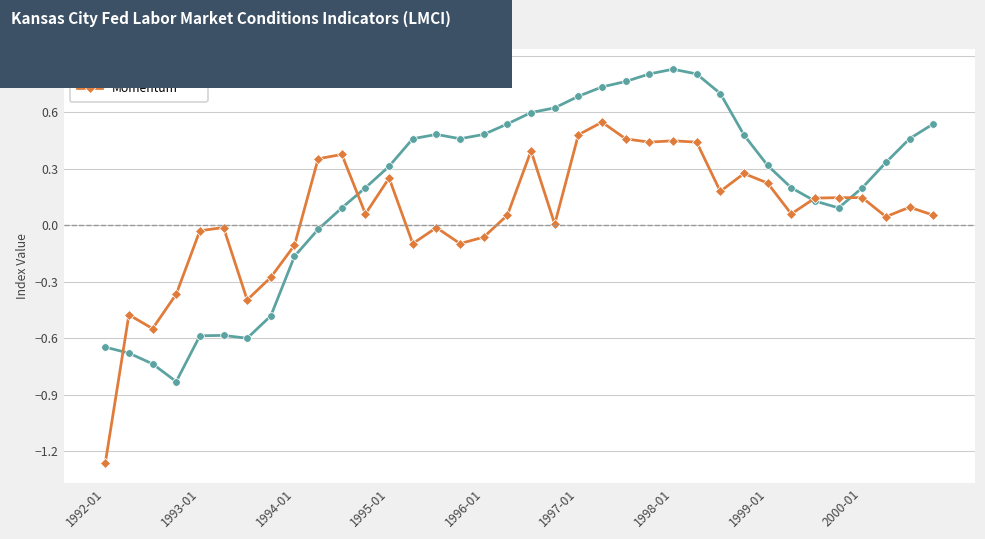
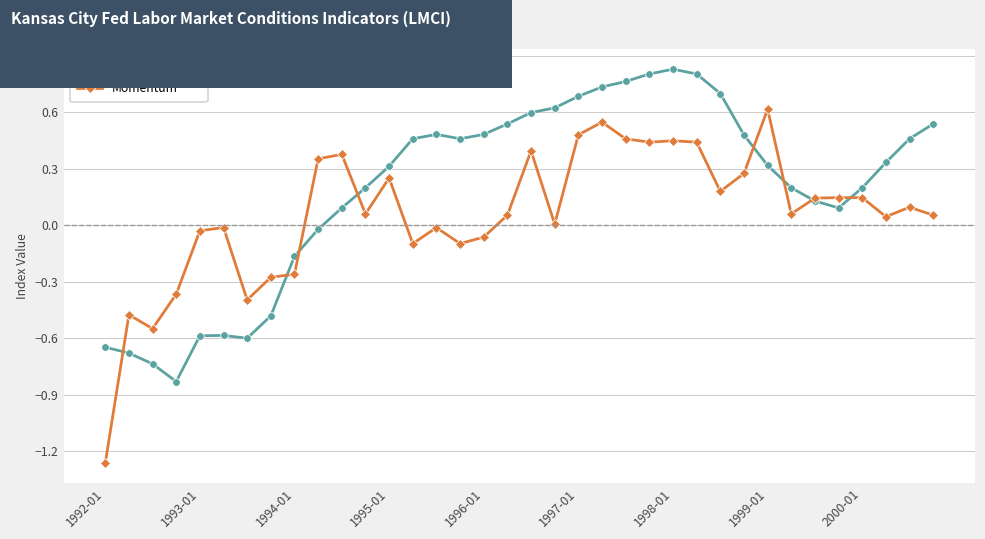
  {
    "Momentum": {
      "1992-01": -1.26,
      "1993-01": -0.03,
-     "1994-01": -0.11,
+     "1994-01": -0.26,
      "1995-01": 0.25,
      "1996-01": -0.06,
      "1997-01": 0.48,
      "1998-01": 0.45,
-     "1999-01": 0.22,
+     "1999-01": 0.62,
      "2000-01": 0.15
    }
  }
